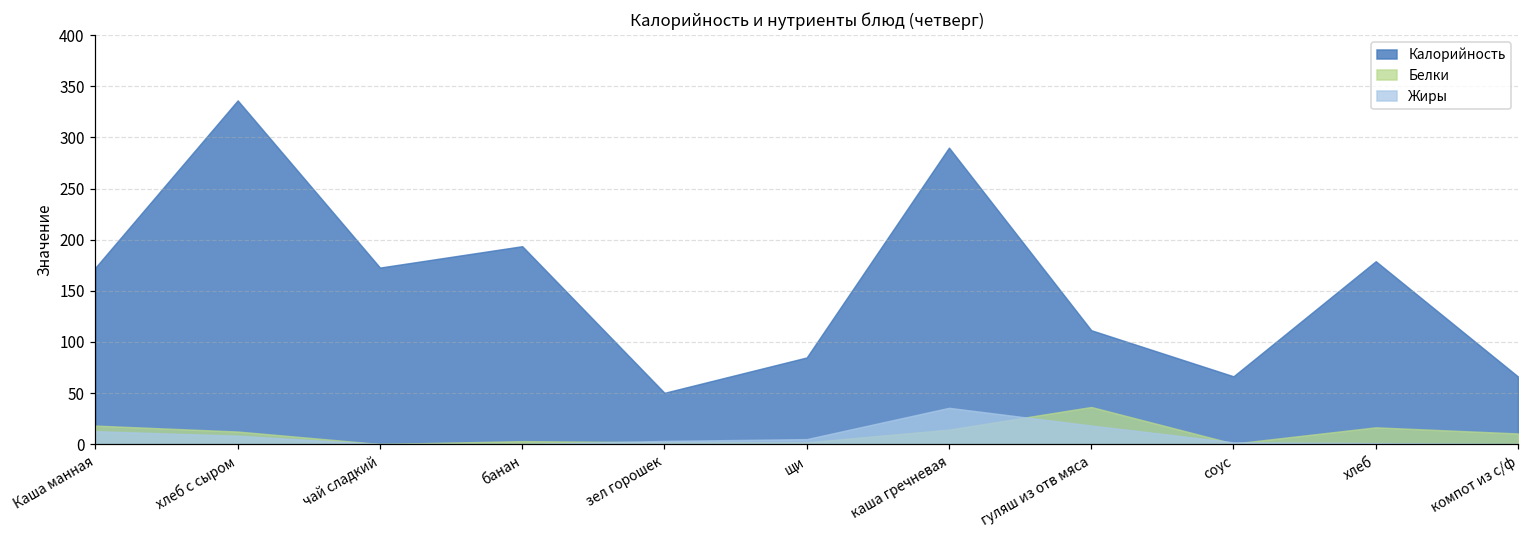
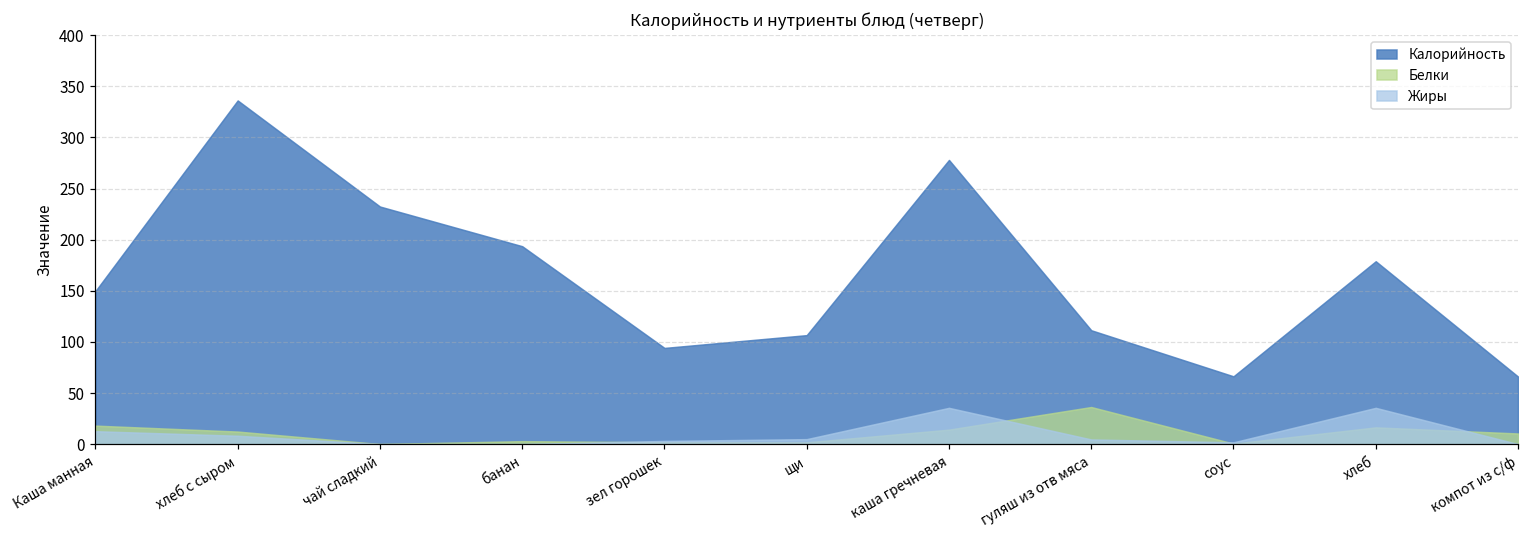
  {
    "Калорийность": {
-     "Каша манная": 170,
+     "Каша манная": 150,
      "хлеб с сыром": 340,
-     "чай сладкий": 170,
+     "чай сладкий": 230,
      "банан": 190,
-     "зел горошек": 50,
-     "щи": 80,
-     "каша гречневая": 290,
+     "зел горошек": 90,
+     "щи": 110,
+     "каша гречневая": 280,
      "гуляш из отв мяса": 110,
      "соус": 70,
      "хлеб": 180,
      "компот из с/ф": 70
    },
    "Белки": {
      "Каша манная": 20,
      "хлеб с сыром": 10,
      "банан": 0,
      "каша гречневая": 10,
      "гуляш из отв мяса": 40,
      "хлеб": 20,
      "компот из с/ф": 10
    },
    "Жиры": {
      "Каша манная": 10,
      "хлеб с сыром": 10,
      "банан": 0,
      "щи": 0,
      "каша гречневая": 40,
-     "гуляш из отв мяса": 20,
-     "хлеб": 0
+     "гуляш из отв мяса": 0,
+     "хлеб": 40
    }
  }
